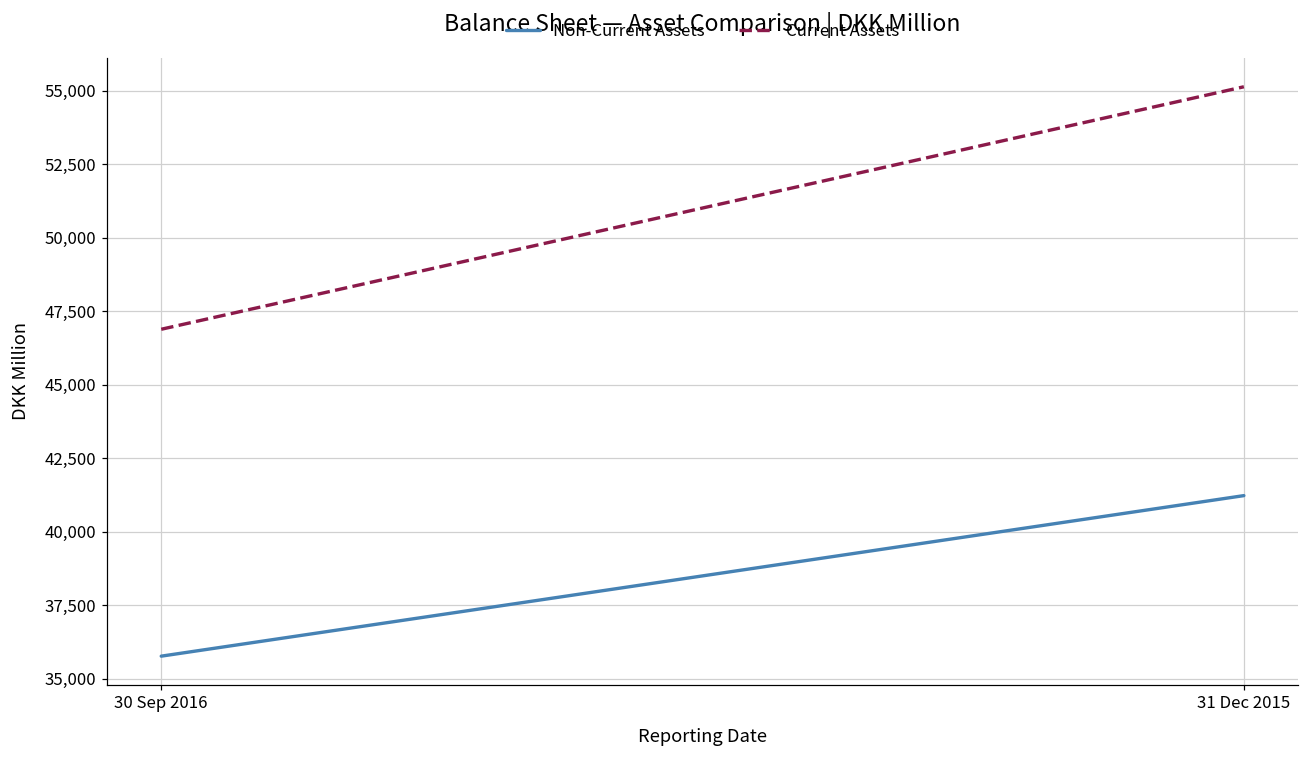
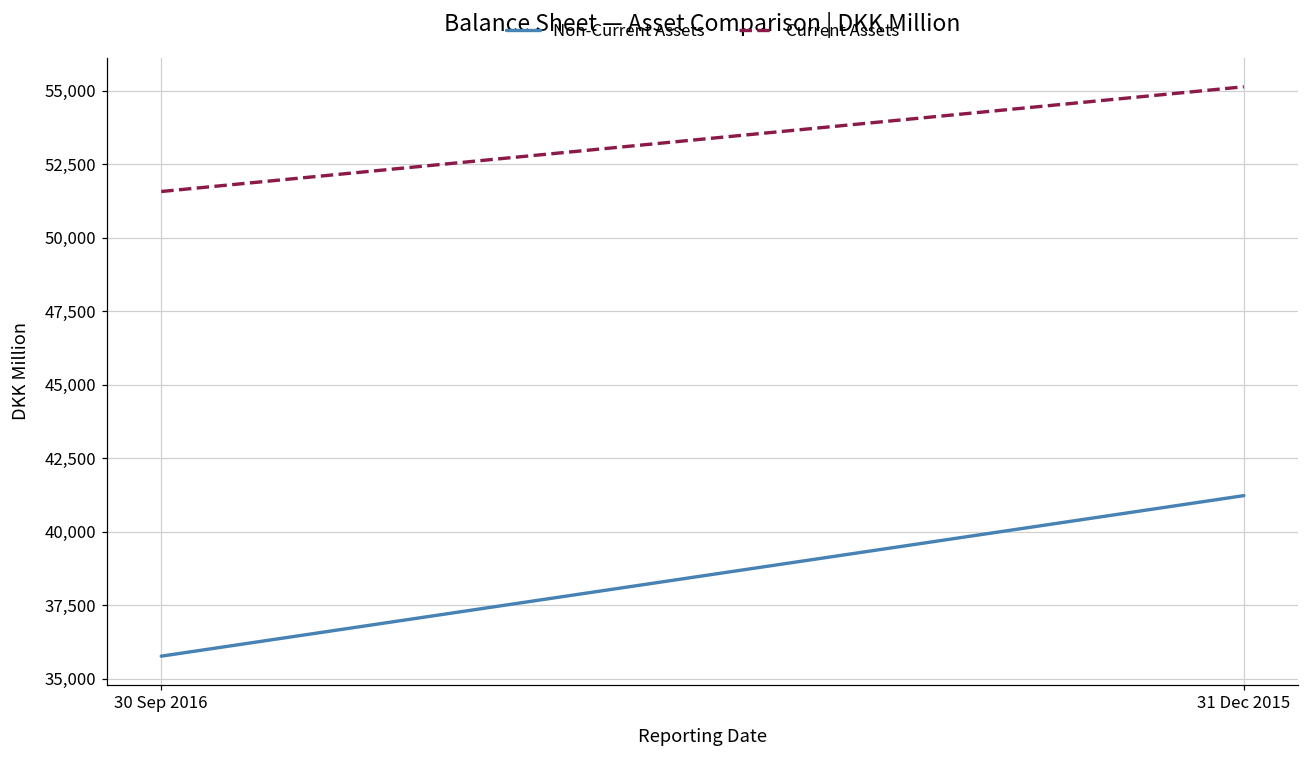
  {
    "Non-Current Assets": {
      "30 Sep 2016": "35,800",
      "31 Dec 2015": "41,200"
    },
    "Current Assets": {
-     "30 Sep 2016": "46,900",
+     "30 Sep 2016": "51,600",
      "31 Dec 2015": "55,100"
    }
  }
